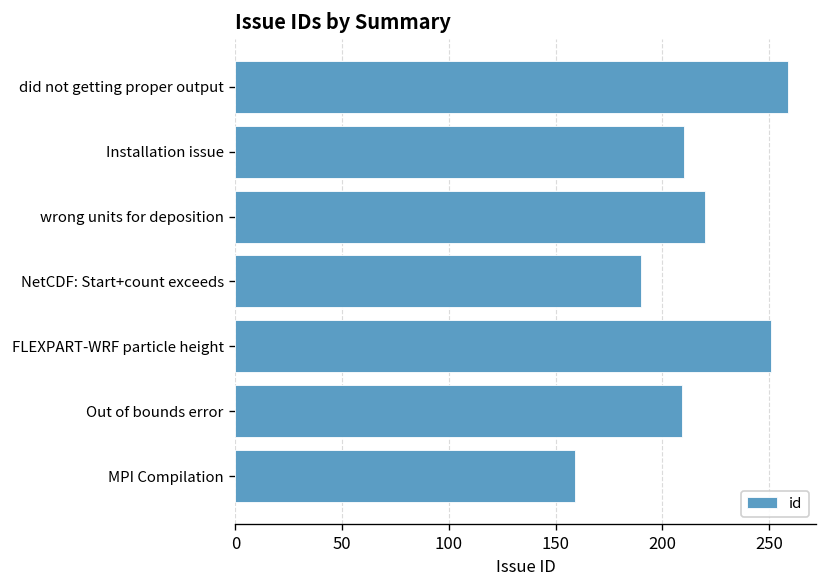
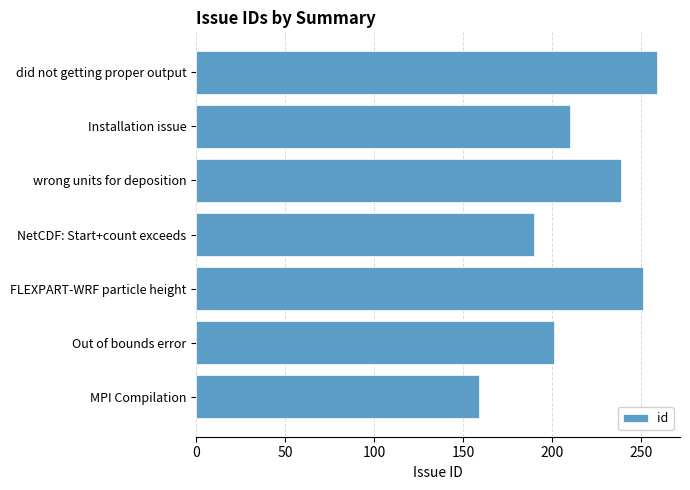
  {
    "did not getting proper output": 259,
    "Installation issue": 210,
-   "wrong units for deposition": 220,
+   "wrong units for deposition": 239,
    "NetCDF: Start+count exceeds": 190,
    "FLEXPART-WRF particle height": 251,
-   "Out of bounds error": 209,
+   "Out of bounds error": 201,
    "MPI Compilation": 159
  }
